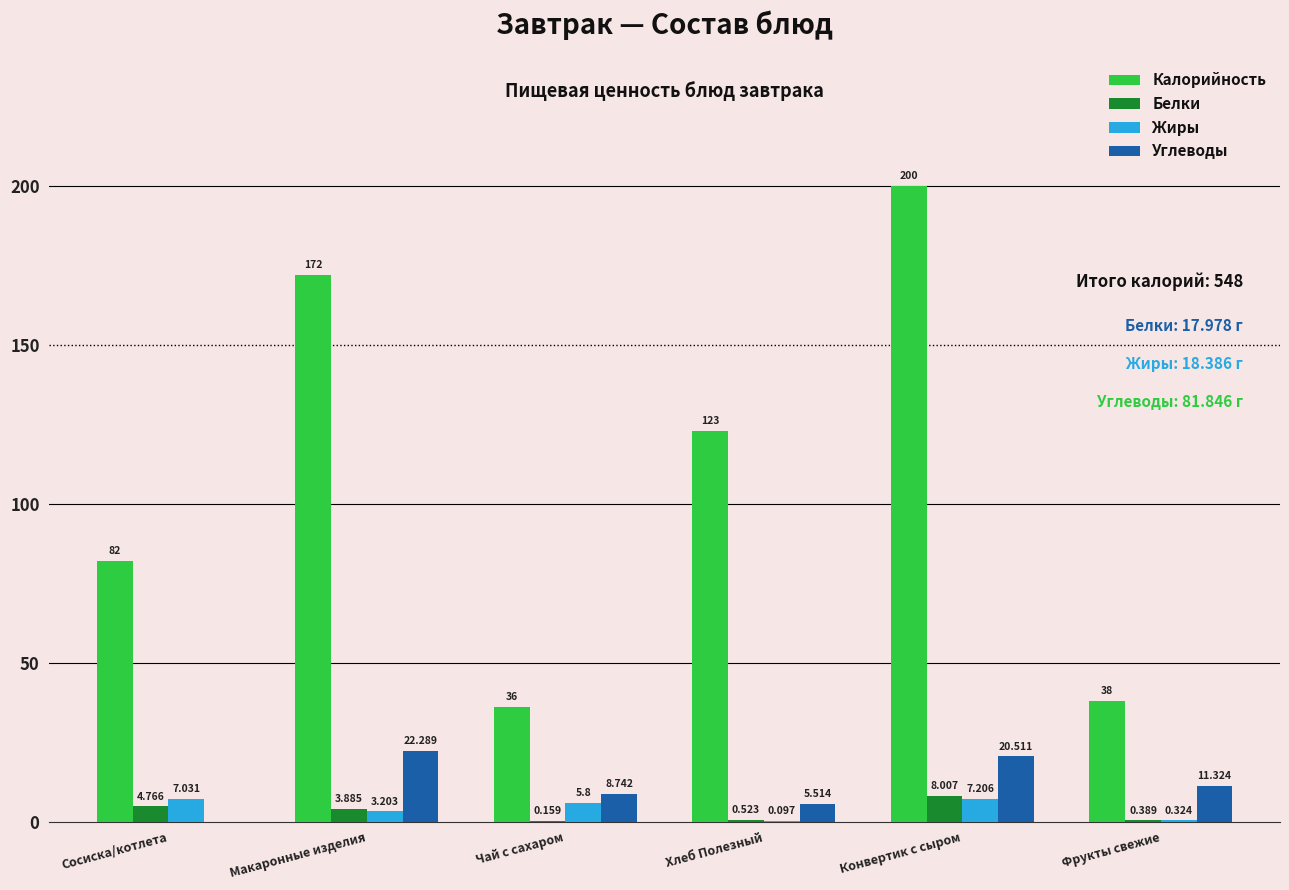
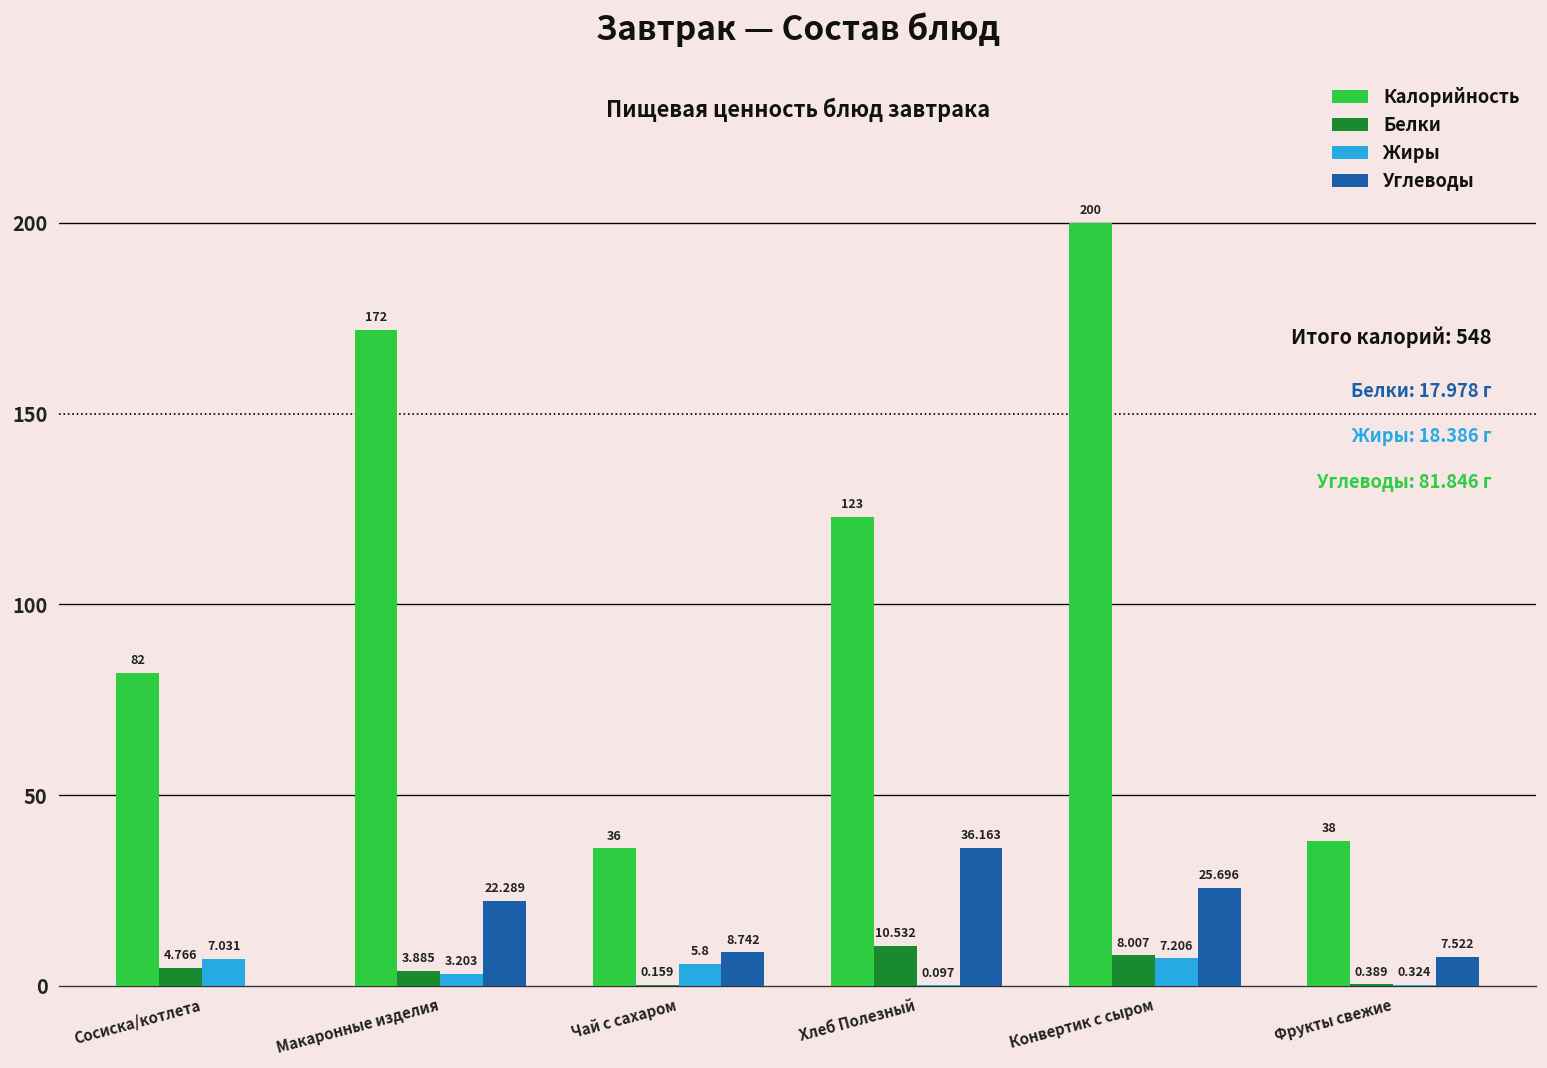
  {
    "Калорийность": {
      "Сосиска/котлета": 82,
      "Макаронные изделия": 172,
      "Чай с сахаром": 36,
      "Хлеб Полезный": 123,
      "Конвертик с сыром": 200,
      "Фрукты свежие": 38
    },
    "Белки": {
      "Сосиска/котлета": 4.766,
      "Макаронные изделия": 3.885,
      "Чай с сахаром": 0.159,
-     "Хлеб Полезный": 0.523,
+     "Хлеб Полезный": 10.532,
      "Конвертик с сыром": 8.007,
      "Фрукты свежие": 0.389
    },
    "Жиры": {
      "Сосиска/котлета": 7.031,
      "Макаронные изделия": 3.203,
      "Чай с сахаром": 5.8,
      "Хлеб Полезный": 0.097,
      "Конвертик с сыром": 7.206,
      "Фрукты свежие": 0.324
    },
    "Углеводы": {
      "Макаронные изделия": 22.289,
      "Чай с сахаром": 8.742,
-     "Хлеб Полезный": 5.514,
-     "Конвертик с сыром": 20.511,
-     "Фрукты свежие": 11.324
+     "Хлеб Полезный": 36.163,
+     "Конвертик с сыром": 25.696,
+     "Фрукты свежие": 7.522
    }
  }
